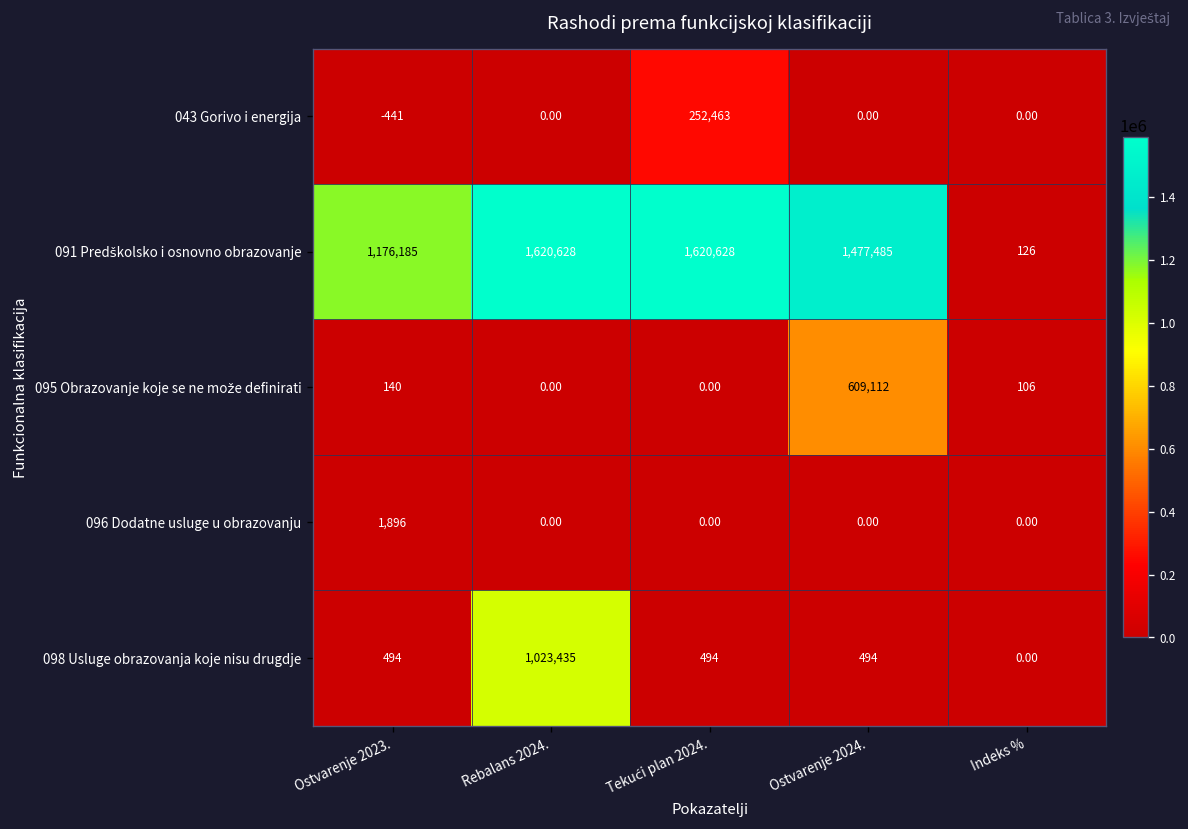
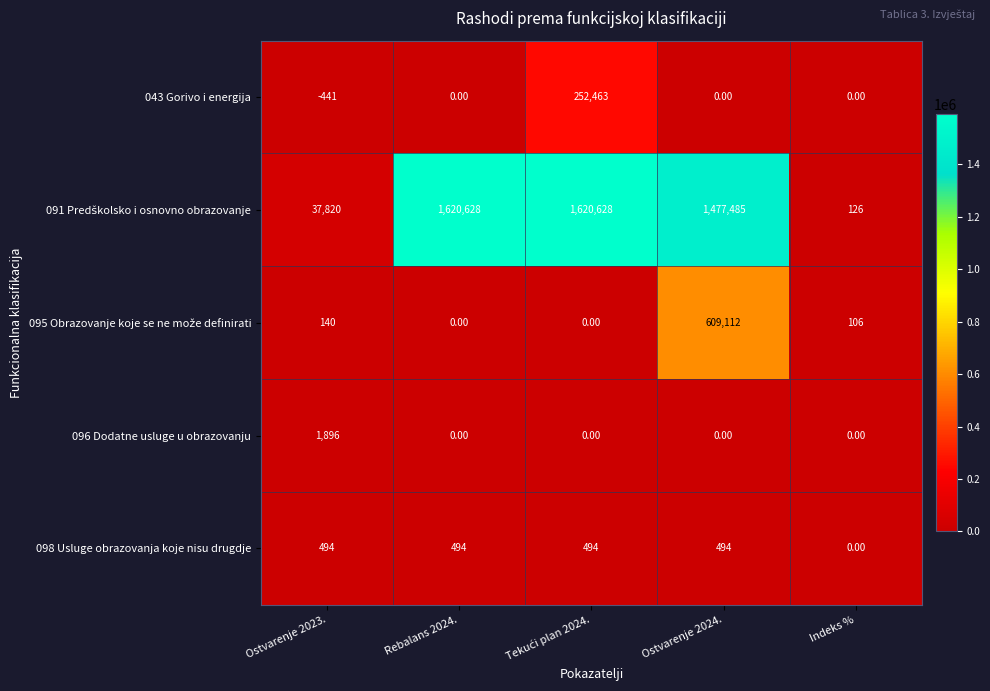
  {
    "043 Gorivo i energija": {
      "Ostvarenje 2023.": "-441",
      "Rebalans 2024.": "0.00",
      "Tekući plan 2024.": "252,463",
      "Ostvarenje 2024.": "0.00",
      "Indeks %": "0.00"
    },
    "091 Predškolsko i osnovno obrazovanje": {
-     "Ostvarenje 2023.": "1,176,185",
+     "Ostvarenje 2023.": "37,820",
      "Rebalans 2024.": "1,620,628",
      "Tekući plan 2024.": "1,620,628",
      "Ostvarenje 2024.": "1,477,485",
      "Indeks %": "126"
    },
    "095 Obrazovanje koje se ne može definirati": {
      "Ostvarenje 2023.": "140",
      "Rebalans 2024.": "0.00",
      "Tekući plan 2024.": "0.00",
      "Ostvarenje 2024.": "609,112",
      "Indeks %": "106"
    },
    "096 Dodatne usluge u obrazovanju": {
      "Ostvarenje 2023.": "1,896",
      "Rebalans 2024.": "0.00",
      "Tekući plan 2024.": "0.00",
      "Ostvarenje 2024.": "0.00",
      "Indeks %": "0.00"
    },
    "098 Usluge obrazovanja koje nisu drugdje": {
      "Ostvarenje 2023.": "494",
-     "Rebalans 2024.": "1,023,435",
+     "Rebalans 2024.": "494",
      "Tekući plan 2024.": "494",
      "Ostvarenje 2024.": "494",
      "Indeks %": "0.00"
    }
  }
